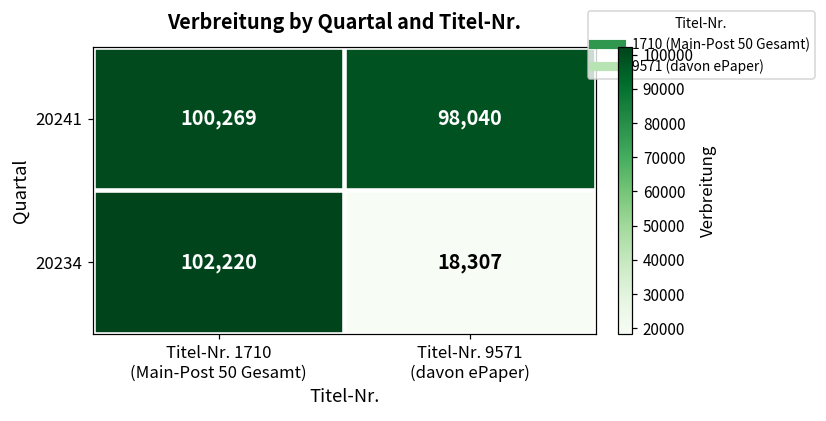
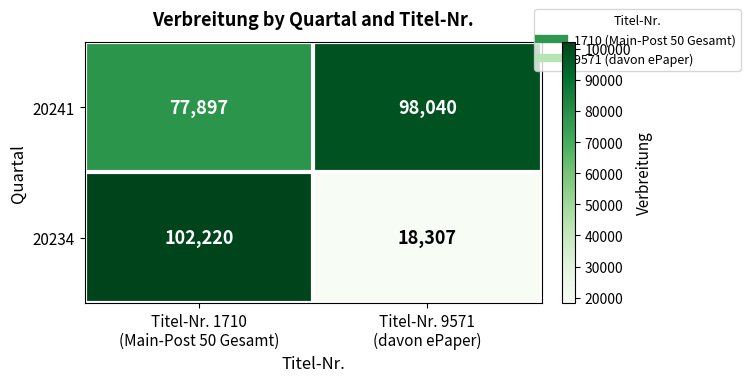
  {
    "20241": {
-     "Titel-Nr. 1710 (Main-Post 50 Gesamt)": "100,269",
+     "Titel-Nr. 1710 (Main-Post 50 Gesamt)": "77,897",
      "Titel-Nr. 9571 (davon ePaper)": "98,040"
    },
    "20234": {
      "Titel-Nr. 1710 (Main-Post 50 Gesamt)": "102,220",
      "Titel-Nr. 9571 (davon ePaper)": "18,307"
    }
  }
